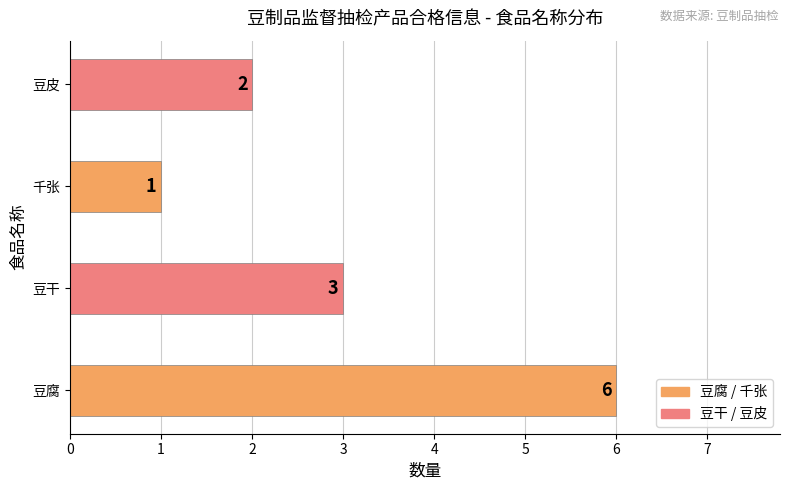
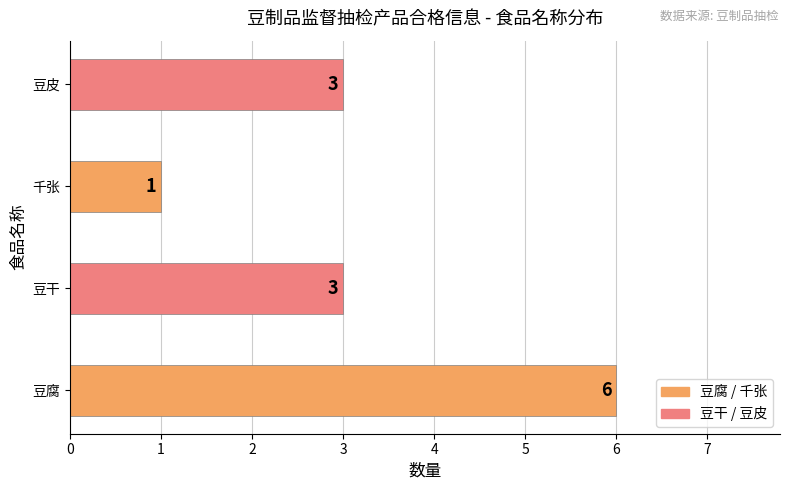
  {
-   "豆皮": 2,
+   "豆皮": 3,
    "千张": 1,
    "豆干": 3,
    "豆腐": 6
  }
